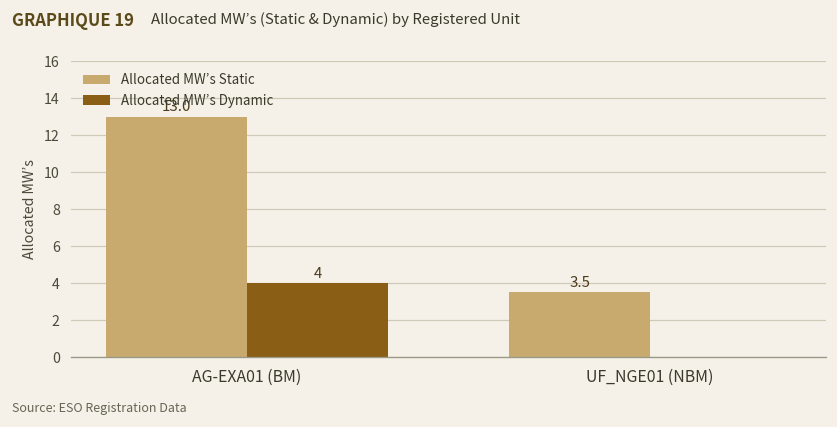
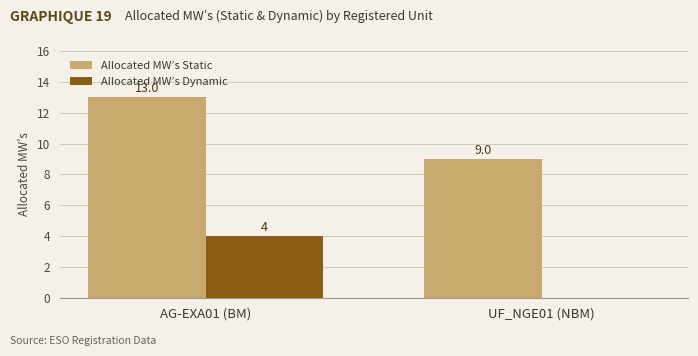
  {
    "Allocated MW’s Static": {
      "AG-EXA01 (BM)": 13.0,
-     "UF_NGE01 (NBM)": 3.5
+     "UF_NGE01 (NBM)": 9.0
    },
    "Allocated MW’s Dynamic": {
      "AG-EXA01 (BM)": 4
    }
  }
